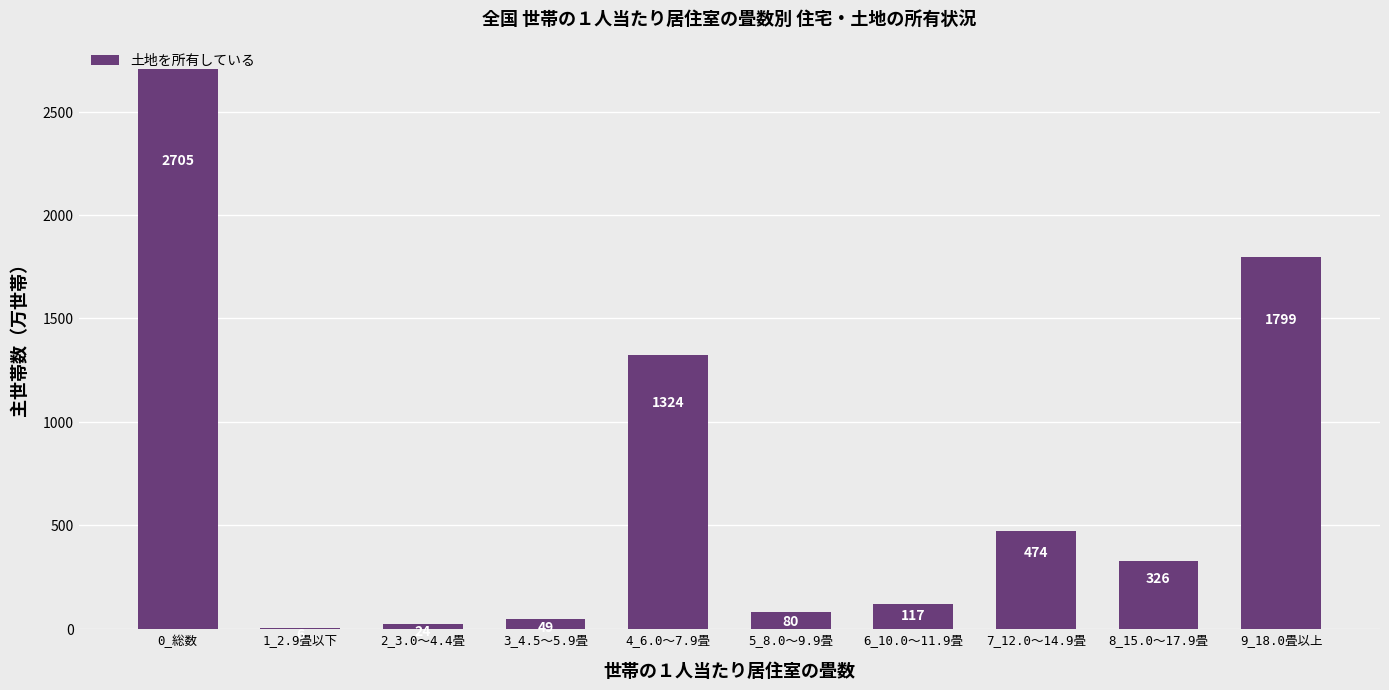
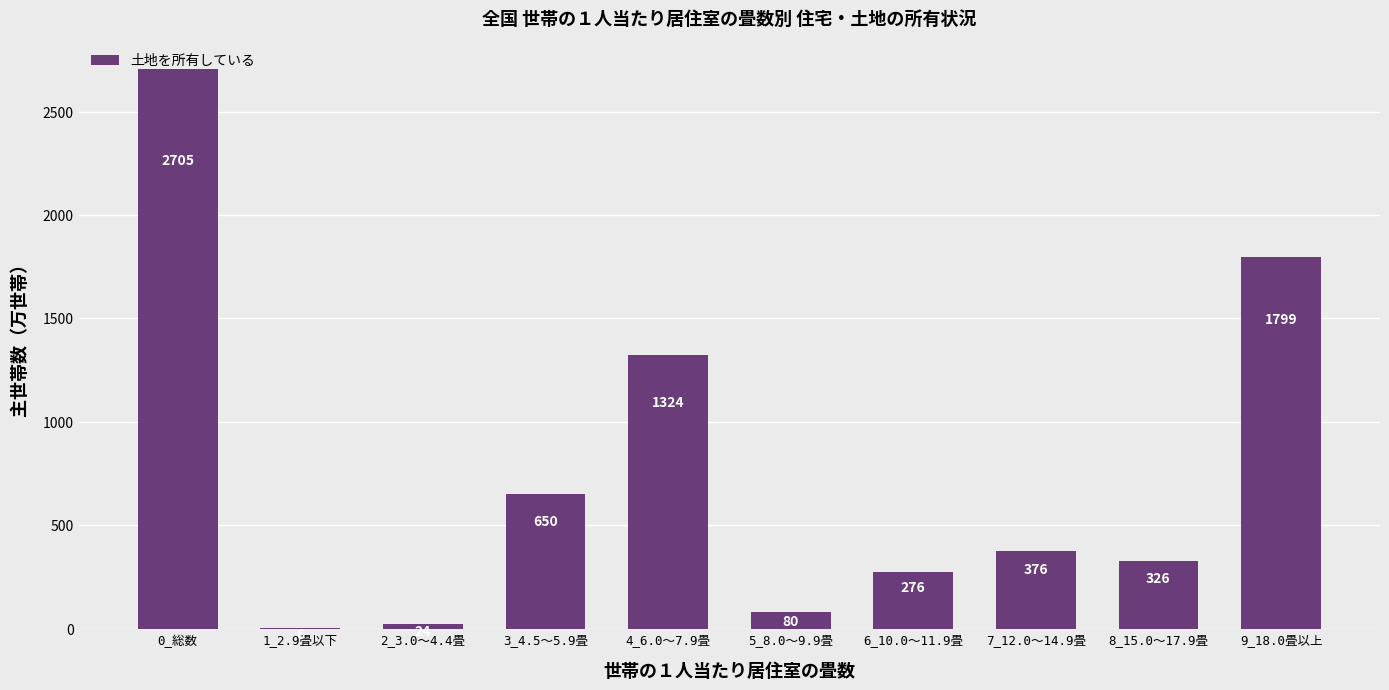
  {
    "0_総数": 2705,
-   "3_4.5～5.9畳": 50,
+   "3_4.5～5.9畳": 650,
    "4_6.0～7.9畳": 1324,
    "5_8.0～9.9畳": 80,
-   "6_10.0～11.9畳": 117,
-   "7_12.0～14.9畳": 474,
+   "6_10.0～11.9畳": 276,
+   "7_12.0～14.9畳": 376,
    "8_15.0～17.9畳": 326,
    "9_18.0畳以上": 1799
  }
